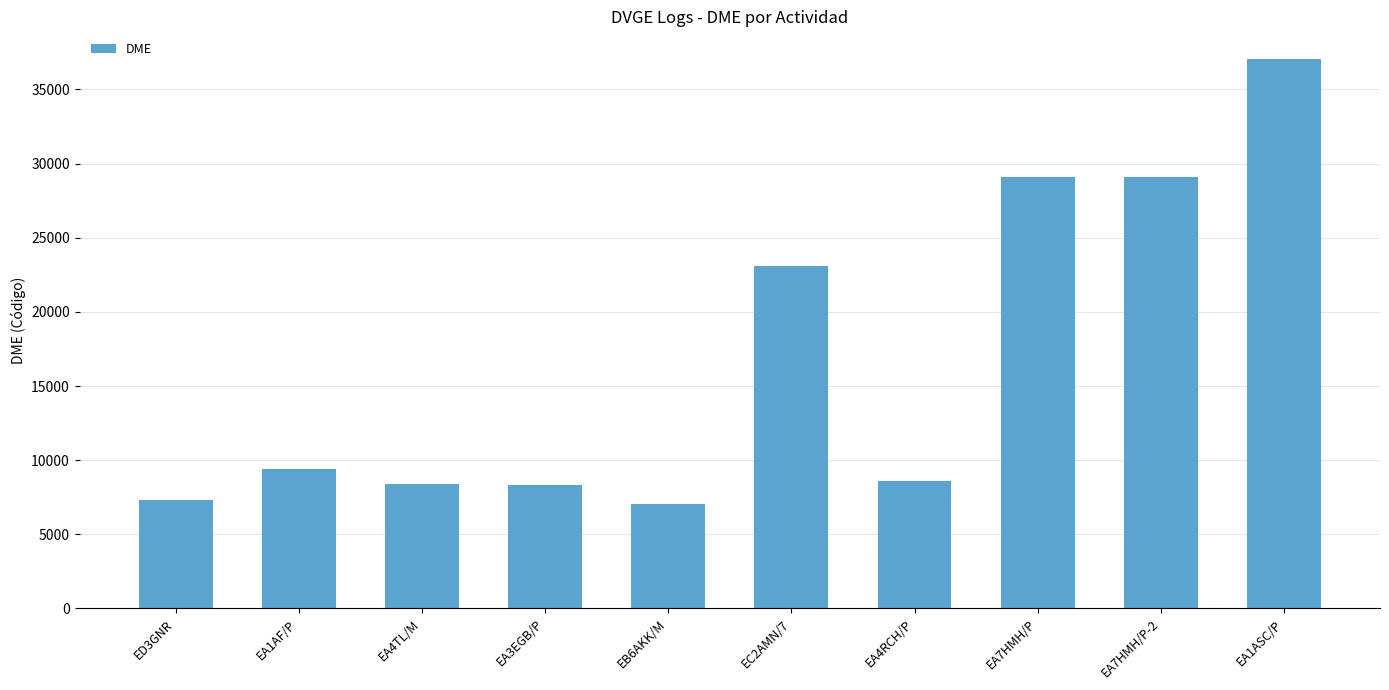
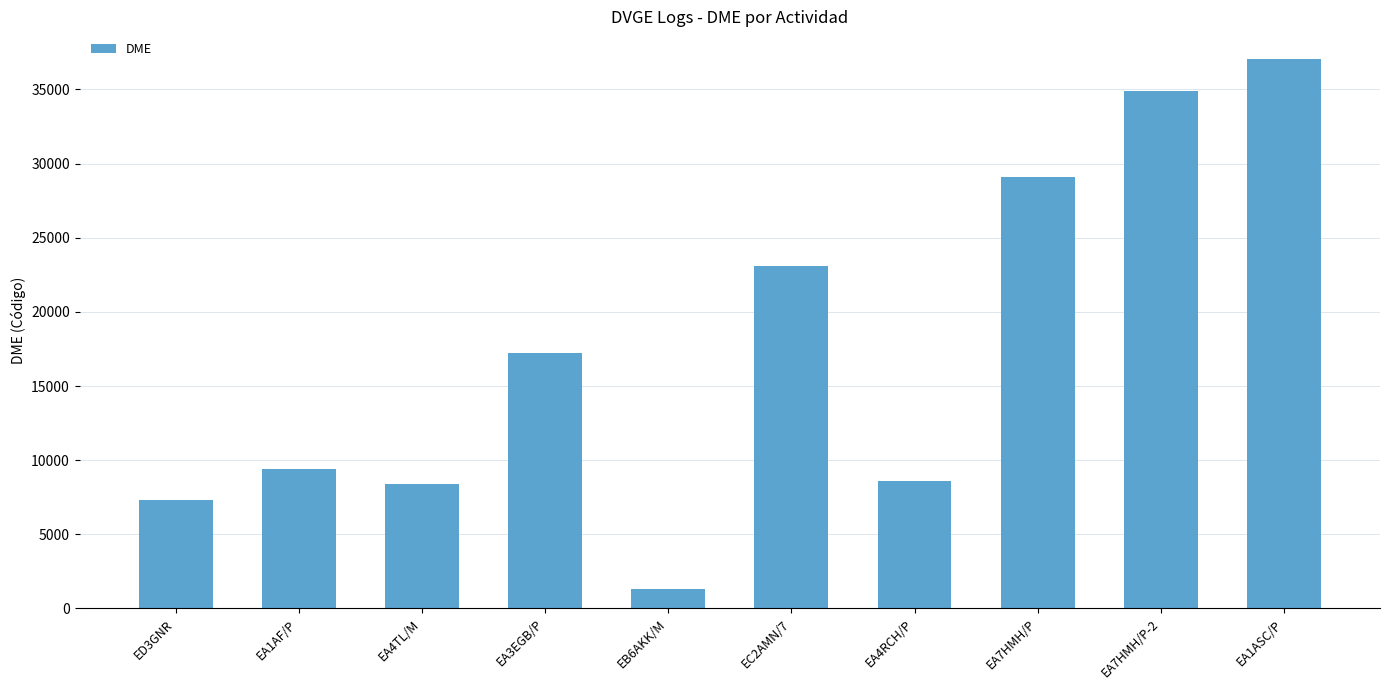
  {
    "ED3GNR": 7300,
    "EA1AF/P": 9400,
    "EA4TL/M": 8400,
-   "EA3EGB/P": 8300,
-   "EB6AKK/M": 7000,
+   "EA3EGB/P": 17200,
+   "EB6AKK/M": 1300,
    "EC2AMN/7": 23100,
    "EA4RCH/P": 8600,
    "EA7HMH/P": 29100,
-   "EA7HMH/P-2": 29100,
+   "EA7HMH/P-2": 34900,
    "EA1ASC/P": 37100
  }
